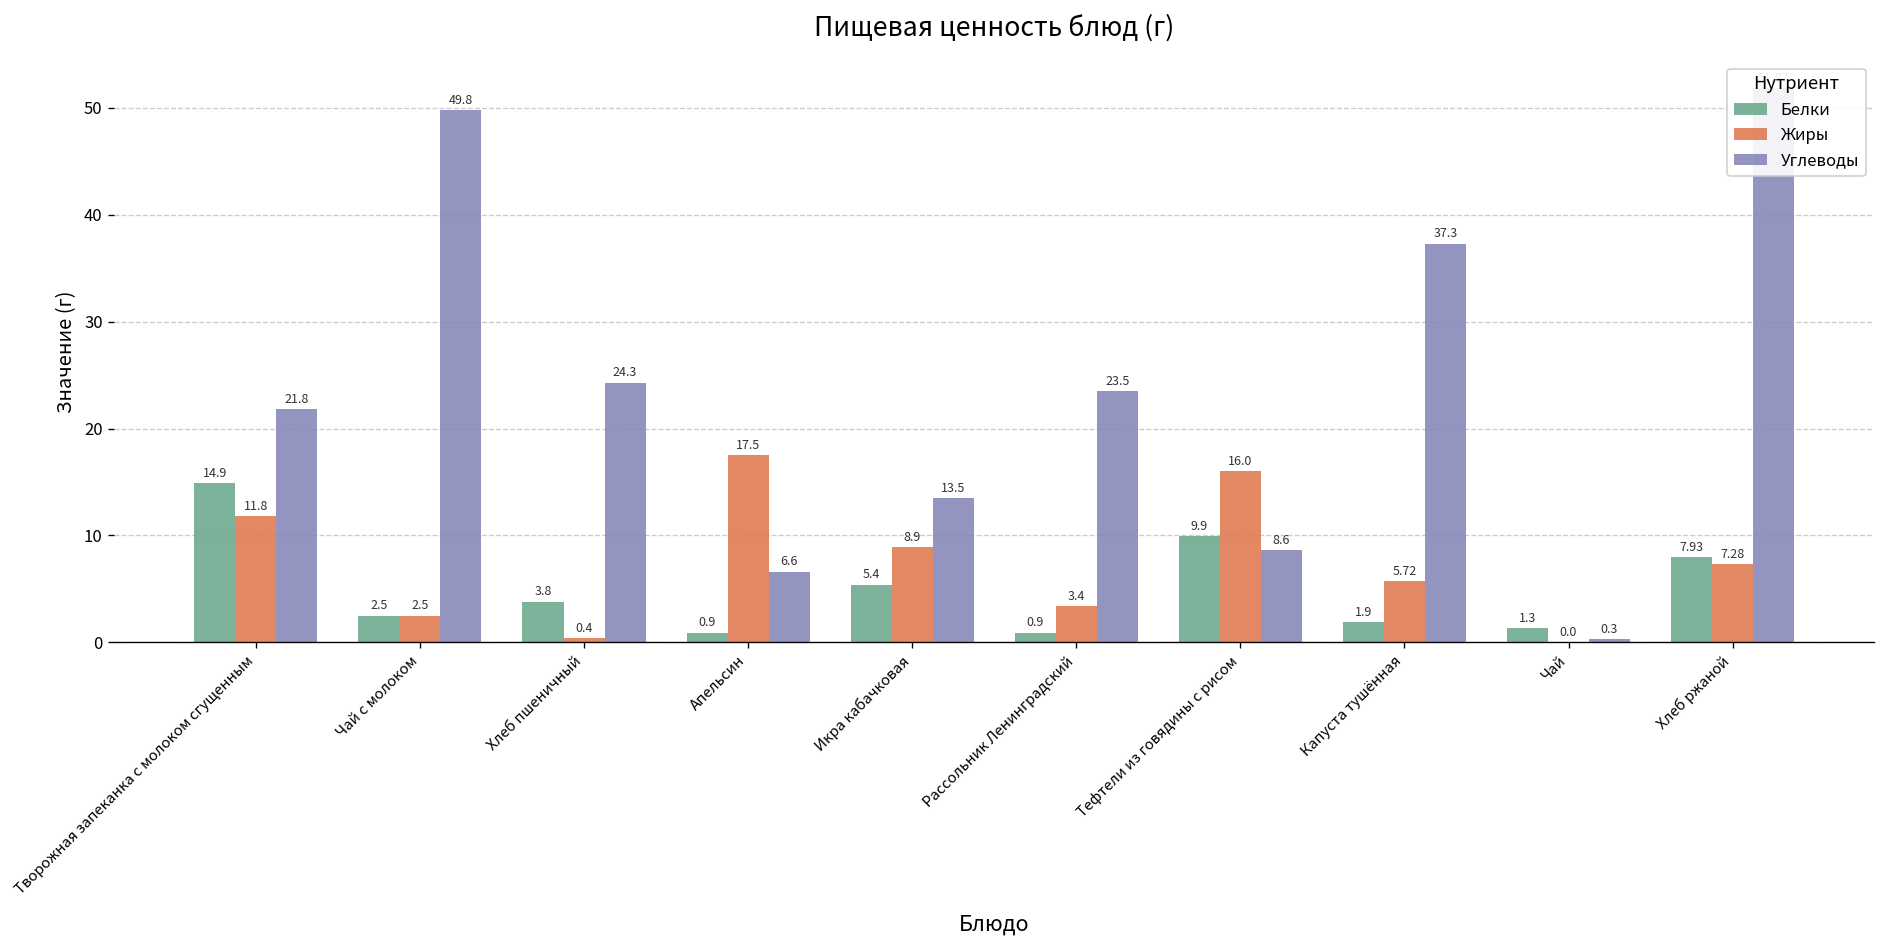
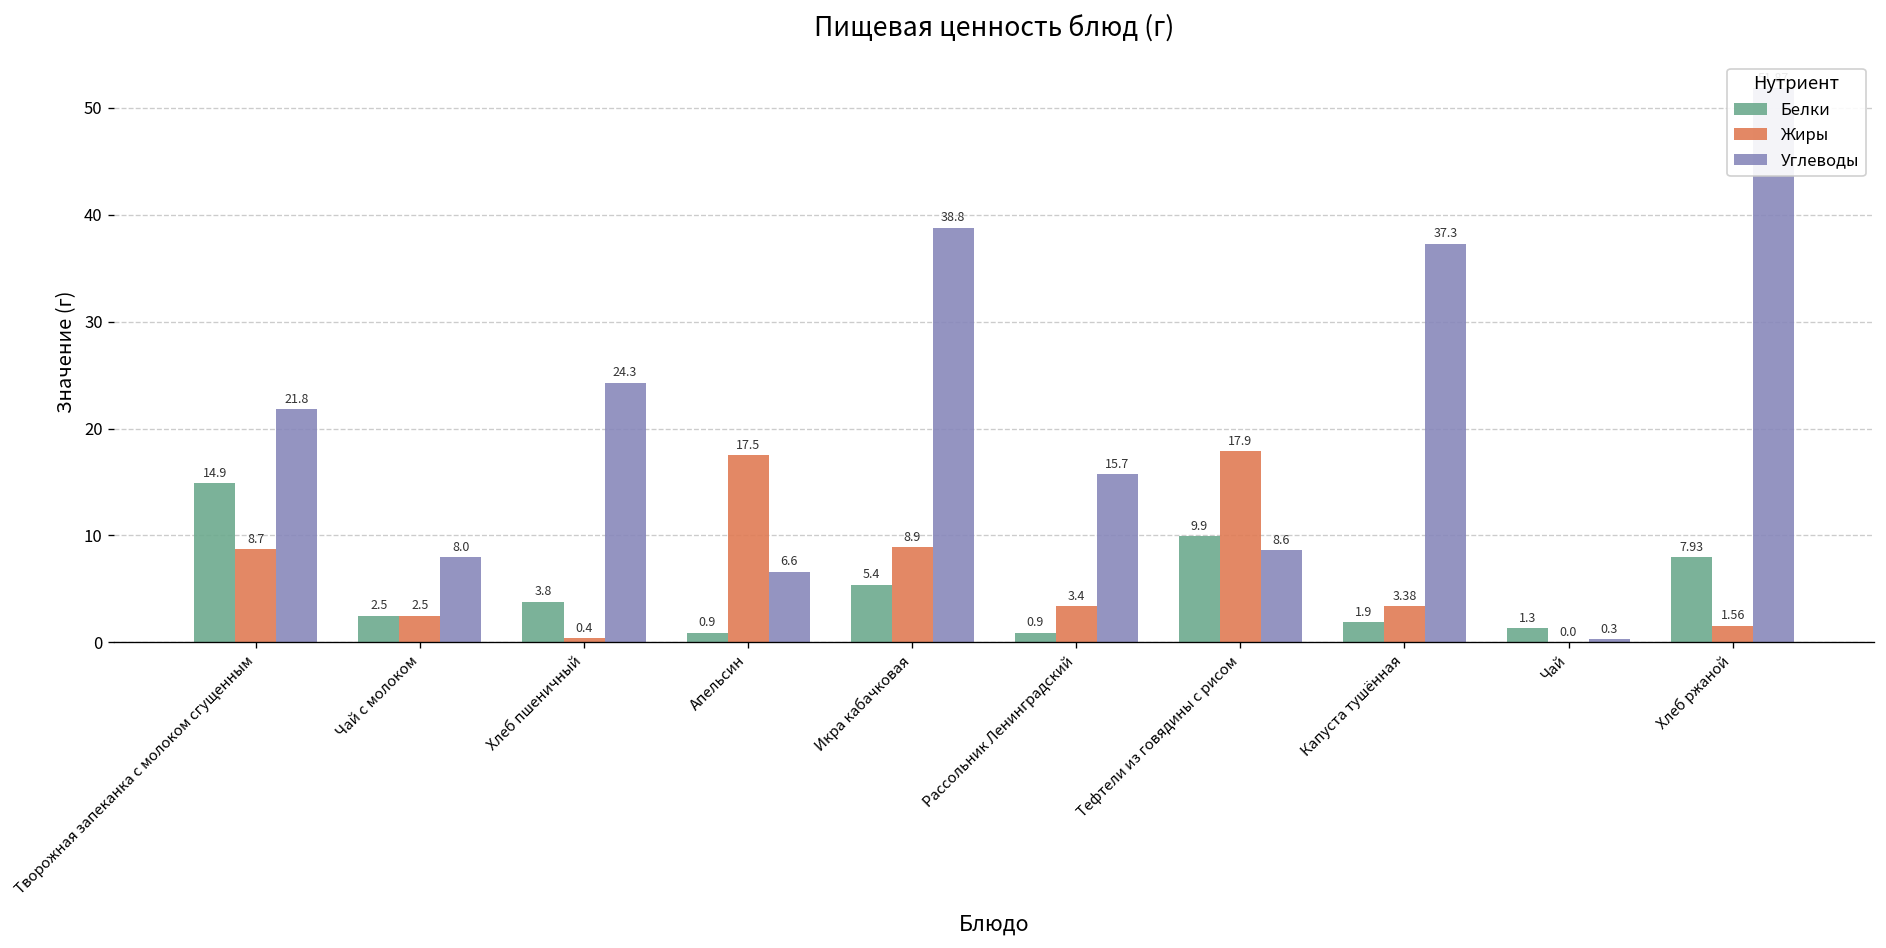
  {
    "Белки": {
      "Творожная запеканка с молоком сгущенным": 14.9,
      "Чай с молоком": 2.5,
      "Хлеб пшеничный": 3.8,
      "Апельсин": 0.9,
      "Икра кабачковая": 5.4,
      "Рассольник Ленинградский": 0.9,
      "Тефтели из говядины с рисом": 9.9,
      "Капуста тушённая": 1.9,
      "Чай": 1.3,
      "Хлеб ржаной": 7.93
    },
    "Жиры": {
-     "Творожная запеканка с молоком сгущенным": 11.8,
+     "Творожная запеканка с молоком сгущенным": 8.7,
      "Чай с молоком": 2.5,
      "Хлеб пшеничный": 0.4,
      "Апельсин": 17.5,
      "Икра кабачковая": 8.9,
      "Рассольник Ленинградский": 3.4,
-     "Тефтели из говядины с рисом": 16.0,
-     "Капуста тушённая": 5.72,
+     "Тефтели из говядины с рисом": 17.9,
+     "Капуста тушённая": 3.38,
      "Чай": 0.0,
-     "Хлеб ржаной": 7.28
+     "Хлеб ржаной": 1.56
    },
    "Углеводы": {
      "Творожная запеканка с молоком сгущенным": 21.8,
-     "Чай с молоком": 49.8,
+     "Чай с молоком": 8.0,
      "Хлеб пшеничный": 24.3,
      "Апельсин": 6.6,
-     "Икра кабачковая": 13.5,
-     "Рассольник Ленинградский": 23.5,
+     "Икра кабачковая": 38.8,
+     "Рассольник Ленинградский": 15.7,
      "Тефтели из говядины с рисом": 8.6,
      "Капуста тушённая": 37.3,
      "Чай": 0.3
    }
  }
